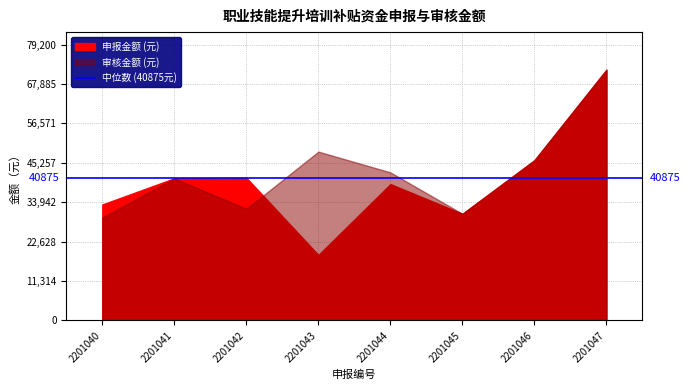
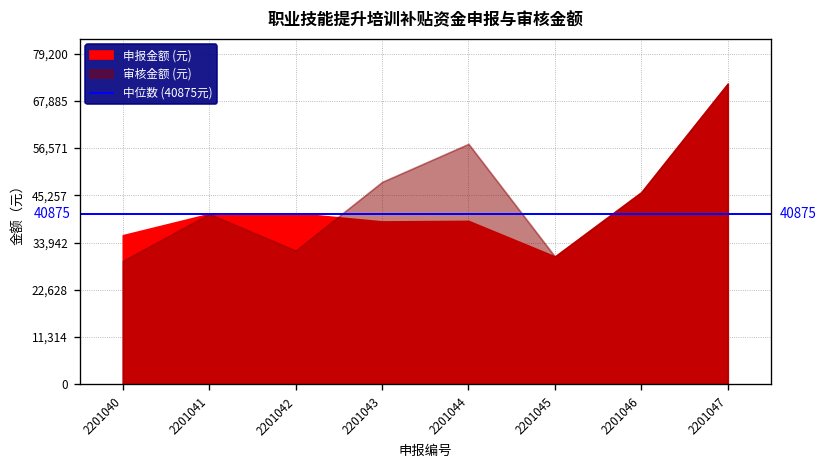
  {
    "申报金额 (元)": {
-     "2201040": "33,000",
+     "2201040": "36,000",
      "2201042": "41,000",
-     "2201043": "19,000",
+     "2201043": "39,000",
      "2201044": "39,000"
    },
    "审核金额 (元)": {
      "2201040": "30,000",
      "2201042": "32,000",
      "2201043": "48,000",
-     "2201044": "43,000"
+     "2201044": "58,000"
    }
  }
